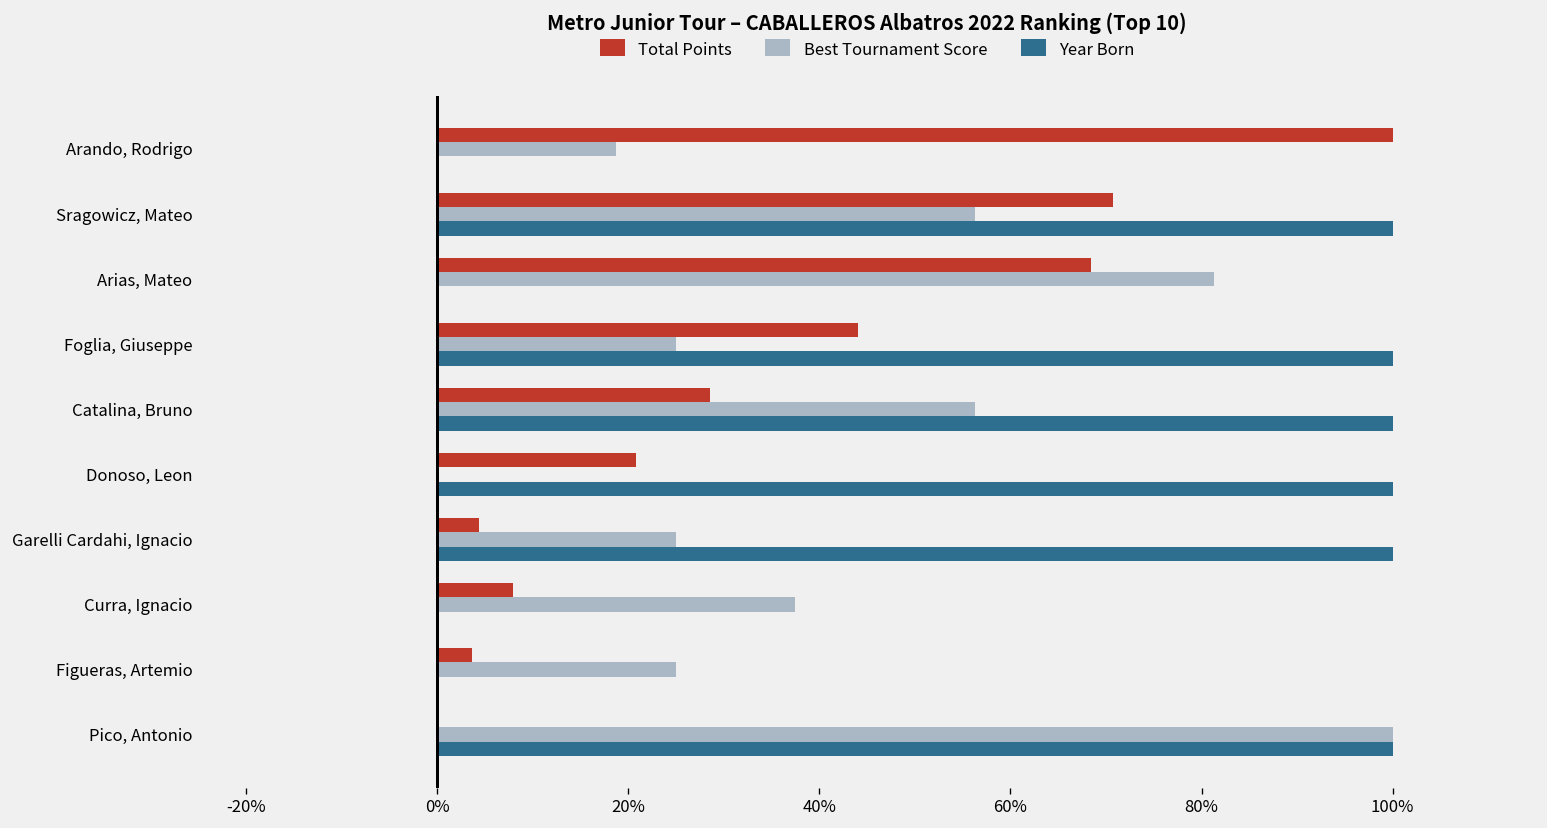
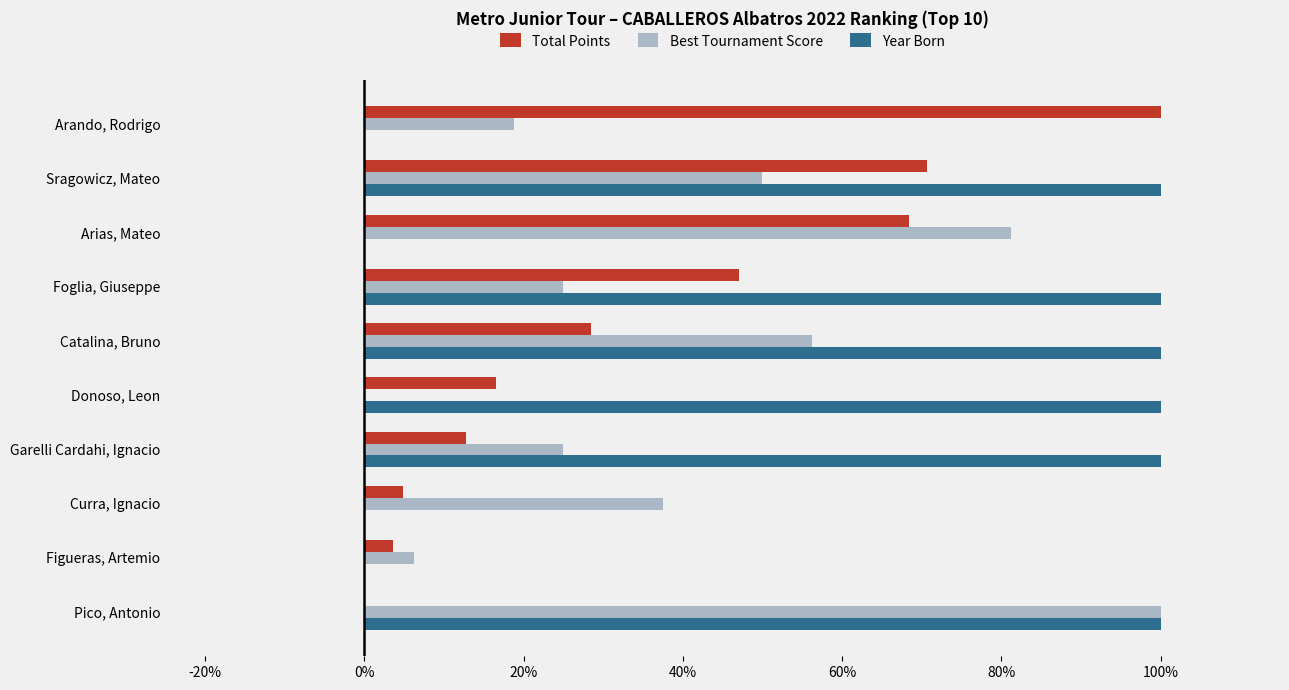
  {
    "Total Points": {
      "Arando, Rodrigo": "100%",
      "Sragowicz, Mateo": "71%",
      "Arias, Mateo": "68%",
-     "Foglia, Giuseppe": "44%",
+     "Foglia, Giuseppe": "47%",
      "Catalina, Bruno": "29%",
-     "Donoso, Leon": "21%",
-     "Garelli Cardahi, Ignacio": "4%",
-     "Curra, Ignacio": "8%",
+     "Donoso, Leon": "16%",
+     "Garelli Cardahi, Ignacio": "13%",
+     "Curra, Ignacio": "5%",
      "Figueras, Artemio": "4%",
      "Pico, Antonio": "0%"
    },
    "Best Tournament Score": {
      "Arando, Rodrigo": "19%",
-     "Sragowicz, Mateo": "56%",
+     "Sragowicz, Mateo": "50%",
      "Arias, Mateo": "81%",
      "Foglia, Giuseppe": "25%",
      "Catalina, Bruno": "56%",
      "Donoso, Leon": "0%",
      "Garelli Cardahi, Ignacio": "25%",
      "Curra, Ignacio": "38%",
-     "Figueras, Artemio": "25%",
+     "Figueras, Artemio": "6%",
      "Pico, Antonio": "100%"
    },
    "Year Born": {
      "Arando, Rodrigo": "0%",
      "Sragowicz, Mateo": "100%",
      "Arias, Mateo": "0%",
      "Foglia, Giuseppe": "100%",
      "Catalina, Bruno": "100%",
      "Donoso, Leon": "100%",
      "Garelli Cardahi, Ignacio": "100%",
      "Curra, Ignacio": "0%",
      "Figueras, Artemio": "0%",
      "Pico, Antonio": "100%"
    }
  }
